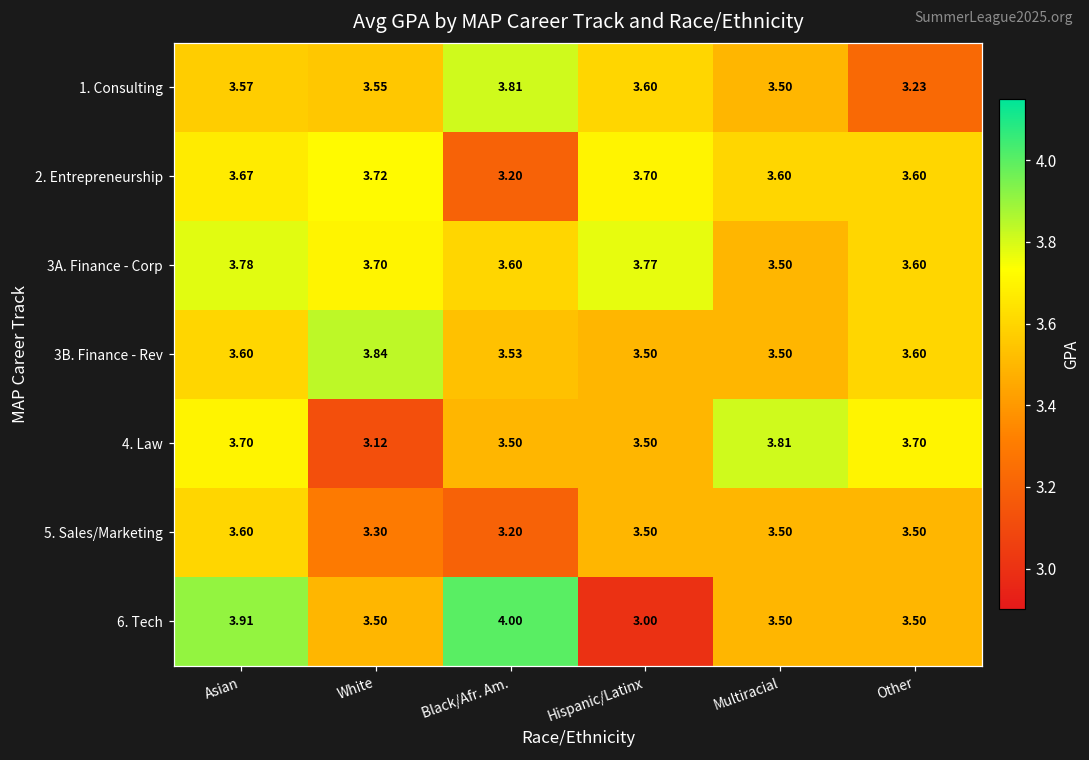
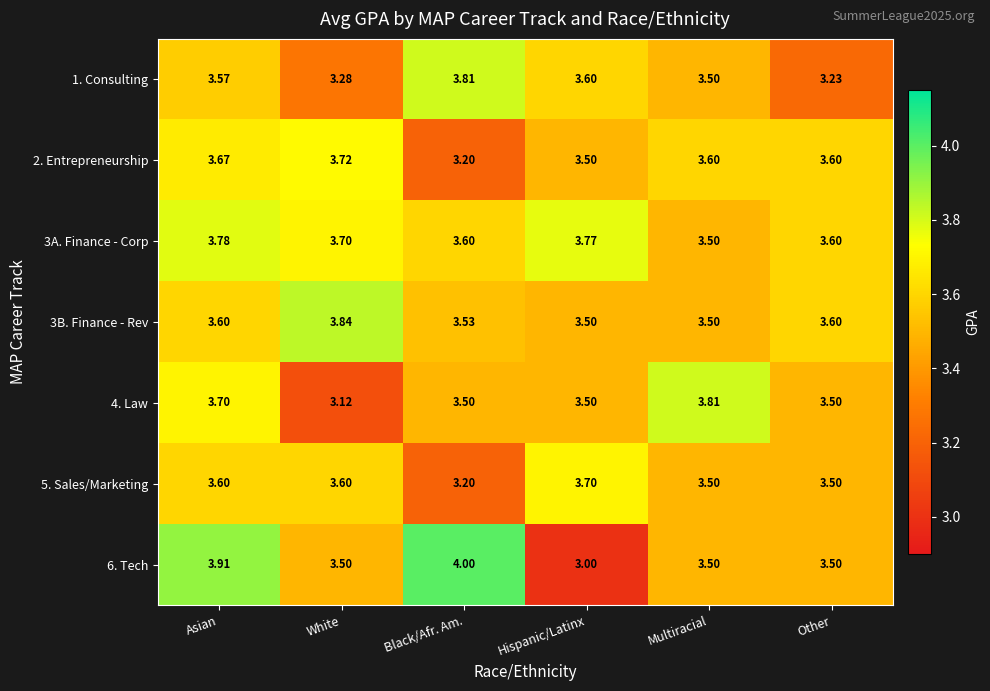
  {
    "1. Consulting": {
      "Asian": 3.57,
-     "White": 3.55,
+     "White": 3.28,
      "Black/Afr. Am.": 3.81,
      "Hispanic/Latinx": 3.60,
      "Multiracial": 3.50,
      "Other": 3.23
    },
    "2. Entrepreneurship": {
      "Asian": 3.67,
      "White": 3.72,
      "Black/Afr. Am.": 3.20,
-     "Hispanic/Latinx": 3.70,
+     "Hispanic/Latinx": 3.50,
      "Multiracial": 3.60,
      "Other": 3.60
    },
    "3A. Finance - Corp": {
      "Asian": 3.78,
      "White": 3.70,
      "Black/Afr. Am.": 3.60,
      "Hispanic/Latinx": 3.77,
      "Multiracial": 3.50,
      "Other": 3.60
    },
    "3B. Finance - Rev": {
      "Asian": 3.60,
      "White": 3.84,
      "Black/Afr. Am.": 3.53,
      "Hispanic/Latinx": 3.50,
      "Multiracial": 3.50,
      "Other": 3.60
    },
    "4. Law": {
      "Asian": 3.70,
      "White": 3.12,
      "Black/Afr. Am.": 3.50,
      "Hispanic/Latinx": 3.50,
      "Multiracial": 3.81,
-     "Other": 3.70
+     "Other": 3.50
    },
    "5. Sales/Marketing": {
      "Asian": 3.60,
-     "White": 3.30,
+     "White": 3.60,
      "Black/Afr. Am.": 3.20,
-     "Hispanic/Latinx": 3.50,
+     "Hispanic/Latinx": 3.70,
      "Multiracial": 3.50,
      "Other": 3.50
    },
    "6. Tech": {
      "Asian": 3.91,
      "White": 3.50,
      "Black/Afr. Am.": 4.00,
      "Hispanic/Latinx": 3.00,
      "Multiracial": 3.50,
      "Other": 3.50
    }
  }
